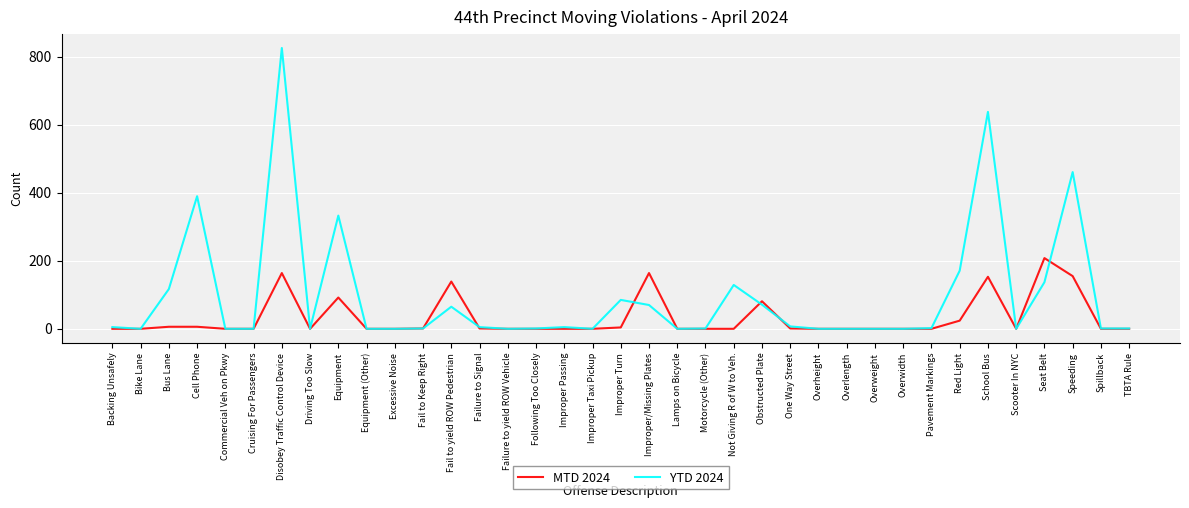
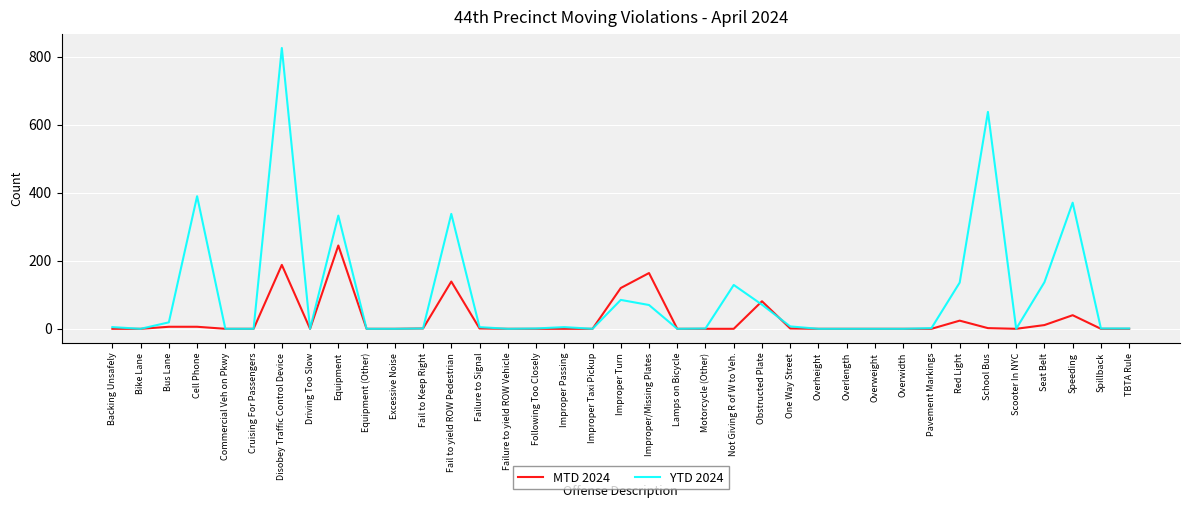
  {
    "MTD 2024": {
      "Bus Lane": 10,
      "Cell Phone": 10,
-     "Disobey Traffic Control Device": 160,
-     "Equipment": 90,
+     "Disobey Traffic Control Device": 190,
+     "Equipment": 250,
      "Fail to yield ROW Pedestrian": 140,
-     "Improper Turn": 0,
+     "Improper Turn": 120,
      "Improper/Missing Plates": 160,
      "Not Giving R of W to Veh.": 0,
      "Obstructed Plate": 80,
      "Red Light": 20,
-     "School Bus": 150,
-     "Seat Belt": 210,
-     "Speeding": 160
+     "School Bus": 0,
+     "Seat Belt": 10,
+     "Speeding": 40
    },
    "YTD 2024": {
-     "Bus Lane": 120,
+     "Bus Lane": 20,
      "Cell Phone": 390,
      "Disobey Traffic Control Device": 830,
      "Equipment": 330,
-     "Fail to yield ROW Pedestrian": 70,
+     "Fail to yield ROW Pedestrian": 340,
      "Improper Turn": 90,
      "Improper/Missing Plates": 70,
      "Not Giving R of W to Veh.": 130,
      "Obstructed Plate": 70,
-     "Red Light": 170,
+     "Red Light": 140,
      "School Bus": 640,
      "Seat Belt": 140,
-     "Speeding": 460
+     "Speeding": 370
    }
  }
